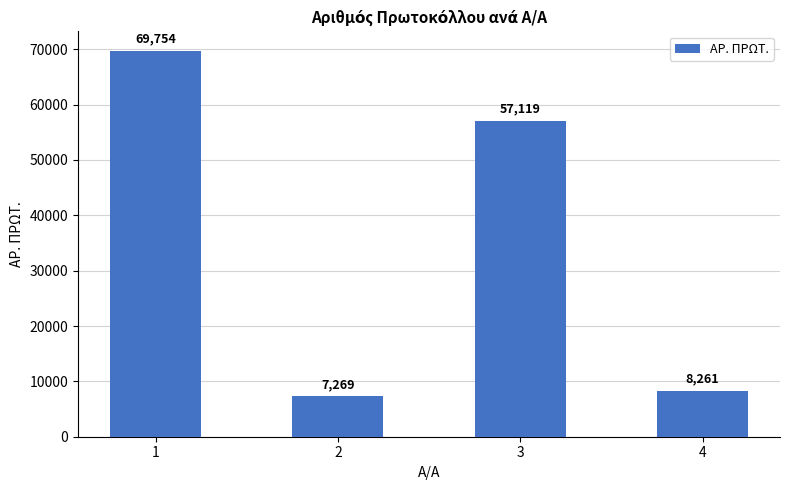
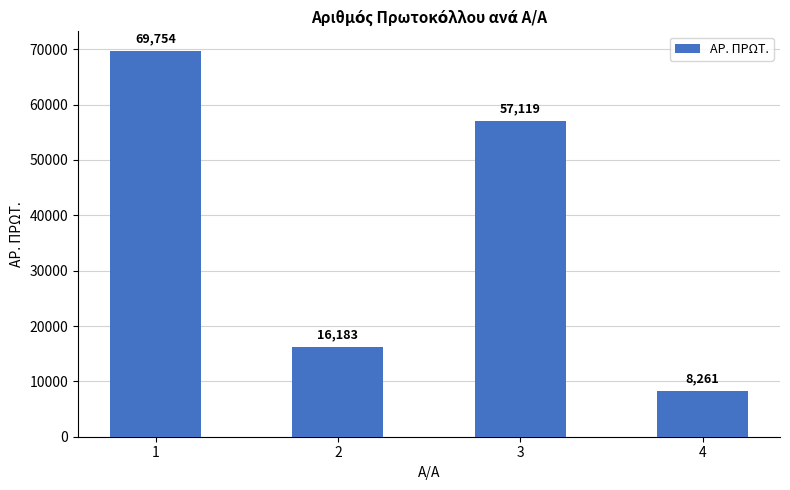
  {
    "1": "69,754",
-   "2": "7,269",
+   "2": "16,183",
    "3": "57,119",
    "4": "8,261"
  }
